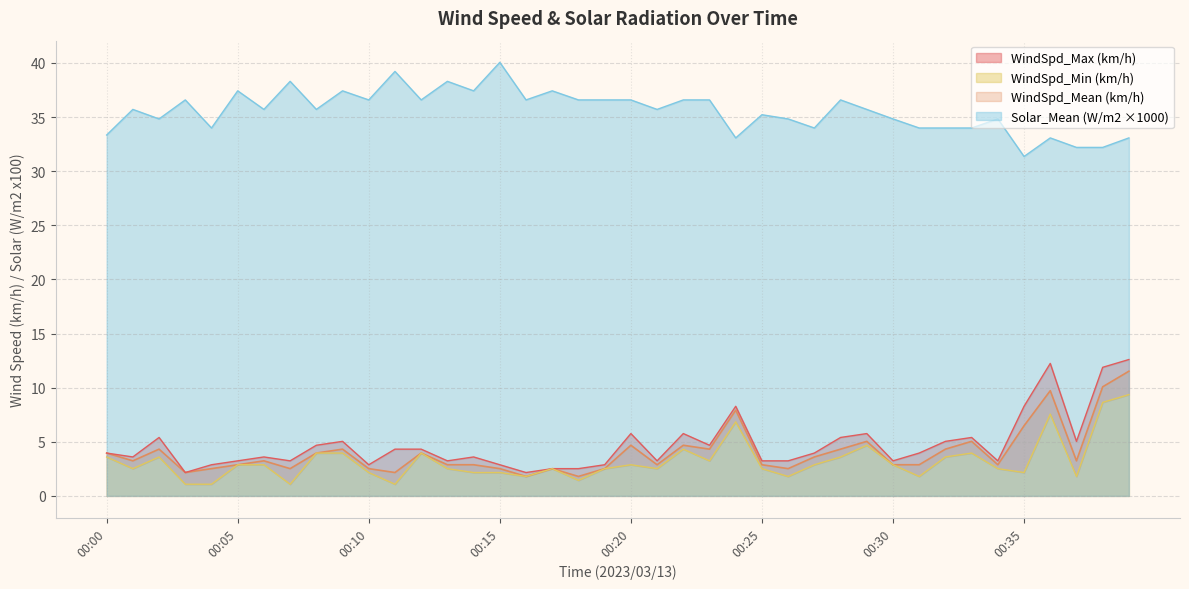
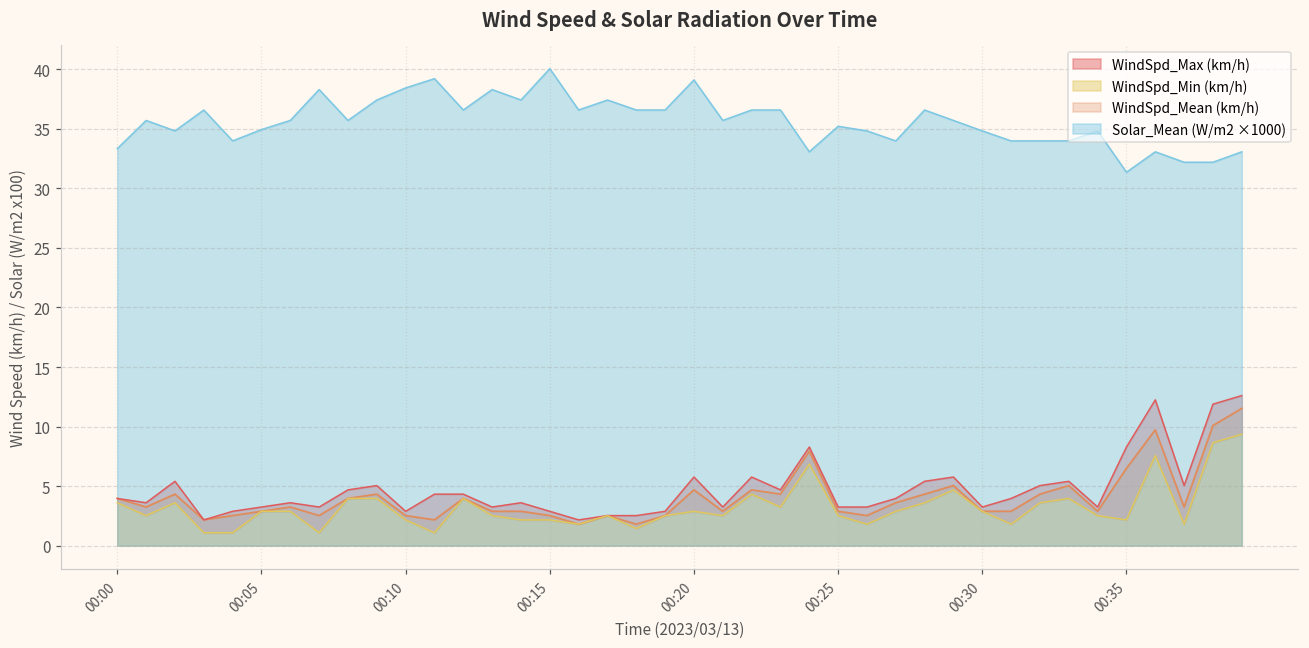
  {
    "Solar_Mean (W/m2 ×1000)": {
      "00:00": 33.3,
-     "00:05": 37.4,
-     "00:10": 36.6,
+     "00:05": 34.9,
+     "00:10": 38.4,
      "00:15": 40.1,
-     "00:20": 36.6,
+     "00:20": 39.1,
      "00:25": 35.2,
      "00:30": 34.8,
      "00:35": 31.4
    }
  }
